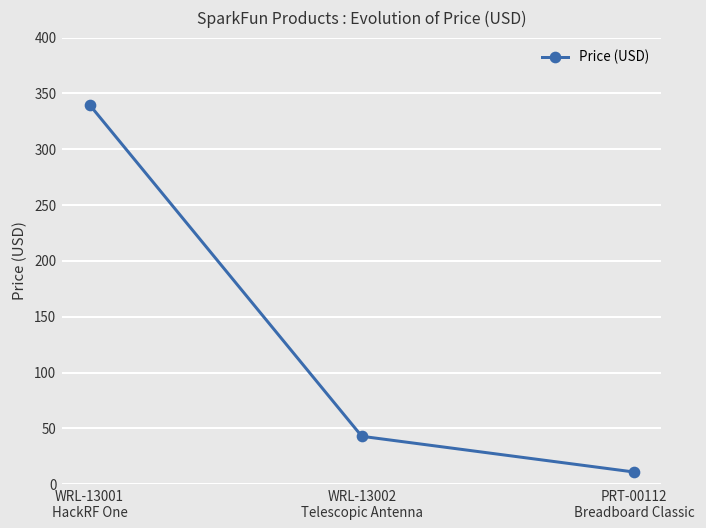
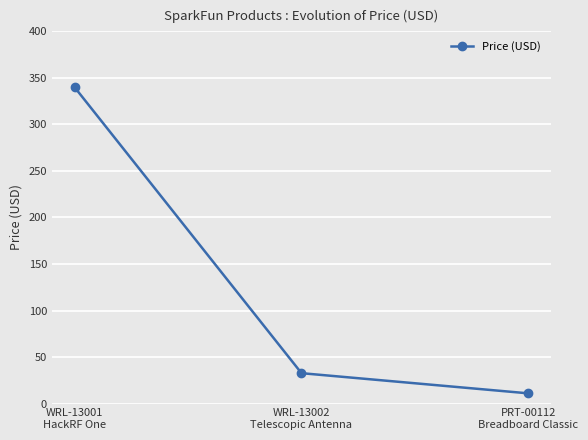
  {
    "WRL-13001 HackRF One": 340,
-   "WRL-13002 Telescopic Antenna": 40,
+   "WRL-13002 Telescopic Antenna": 30,
    "PRT-00112 Breadboard Classic": 10
  }
